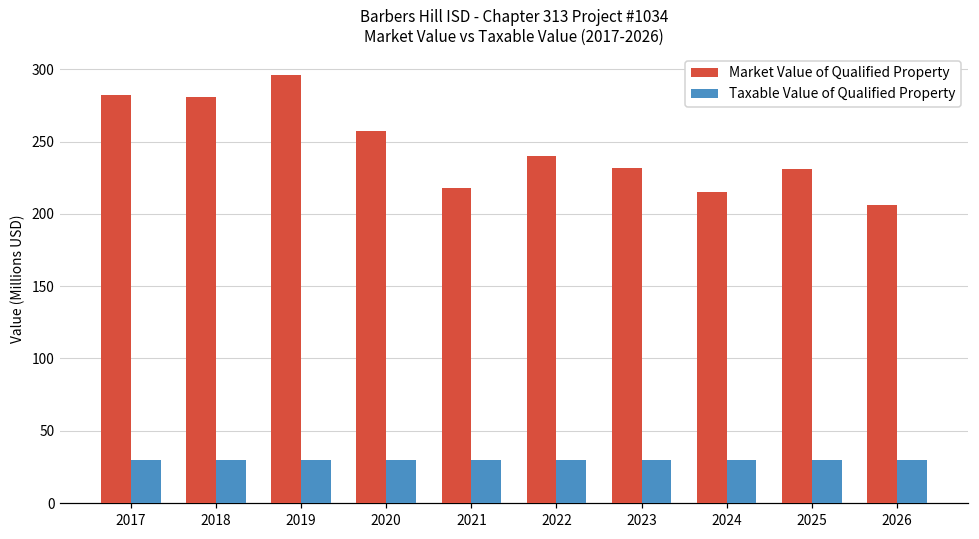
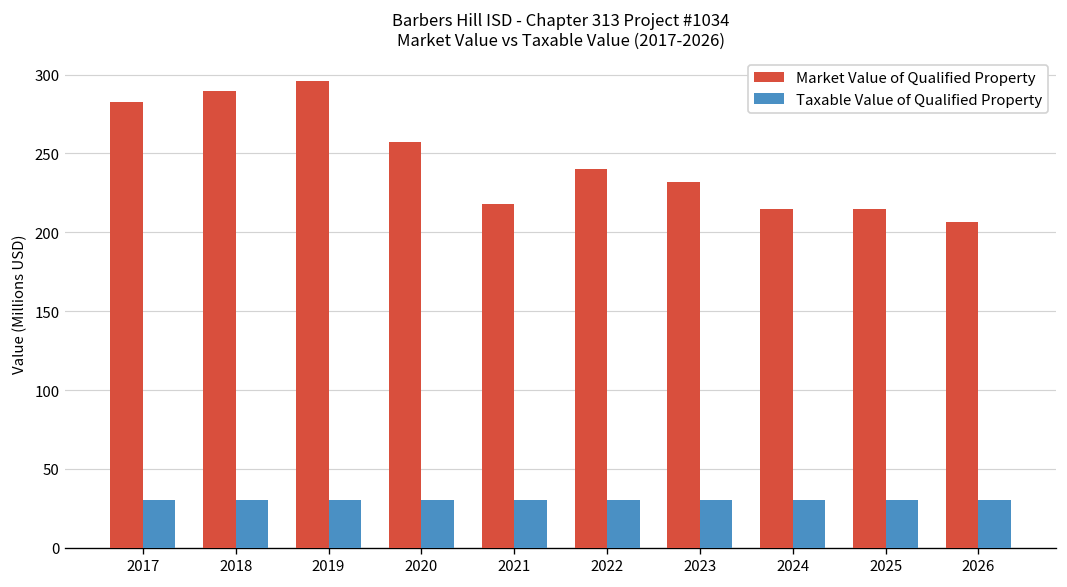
  {
    "Market Value of Qualified Property": {
      "2017": 282,
-     "2018": 281,
+     "2018": 290,
      "2019": 296,
      "2020": 257,
      "2021": 218,
      "2022": 240,
      "2023": 232,
      "2024": 215,
-     "2025": 231,
+     "2025": 215,
      "2026": 206
    },
    "Taxable Value of Qualified Property": {
      "2017": 30,
      "2018": 30,
      "2019": 30,
      "2020": 30,
      "2021": 30,
      "2022": 30,
      "2023": 30,
      "2024": 30,
      "2025": 30,
      "2026": 30
    }
  }
